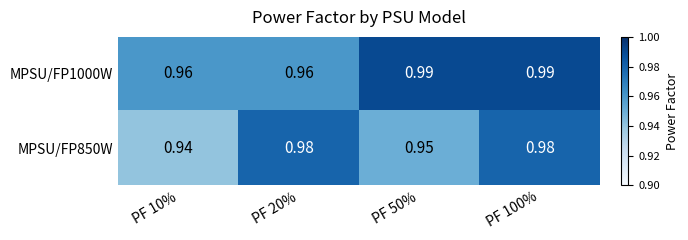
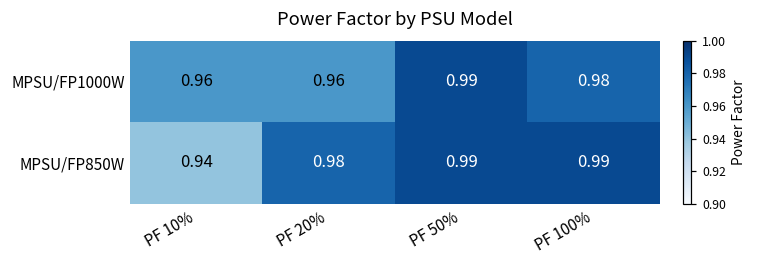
  {
    "MPSU/FP1000W": {
      "PF 10%": 0.96,
      "PF 20%": 0.96,
      "PF 50%": 0.99,
-     "PF 100%": 0.99
+     "PF 100%": 0.98
    },
    "MPSU/FP850W": {
      "PF 10%": 0.94,
      "PF 20%": 0.98,
-     "PF 50%": 0.95,
-     "PF 100%": 0.98
+     "PF 50%": 0.99,
+     "PF 100%": 0.99
    }
  }
